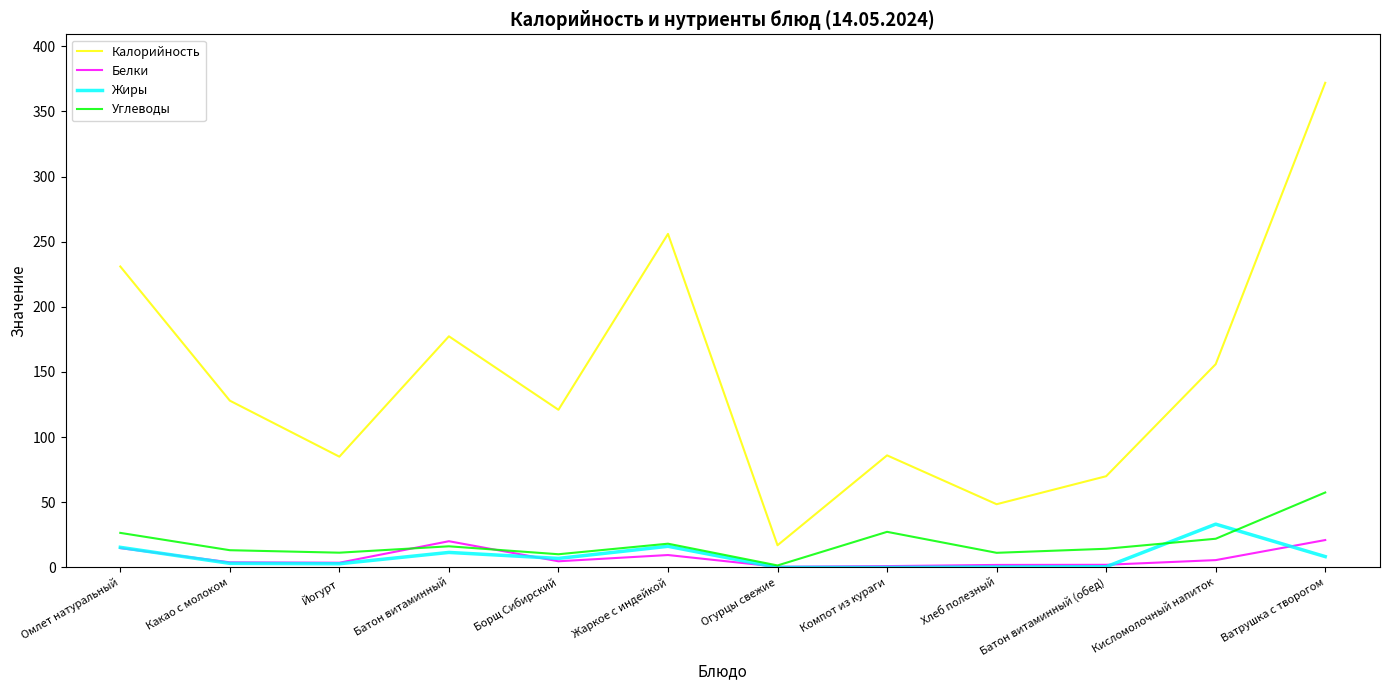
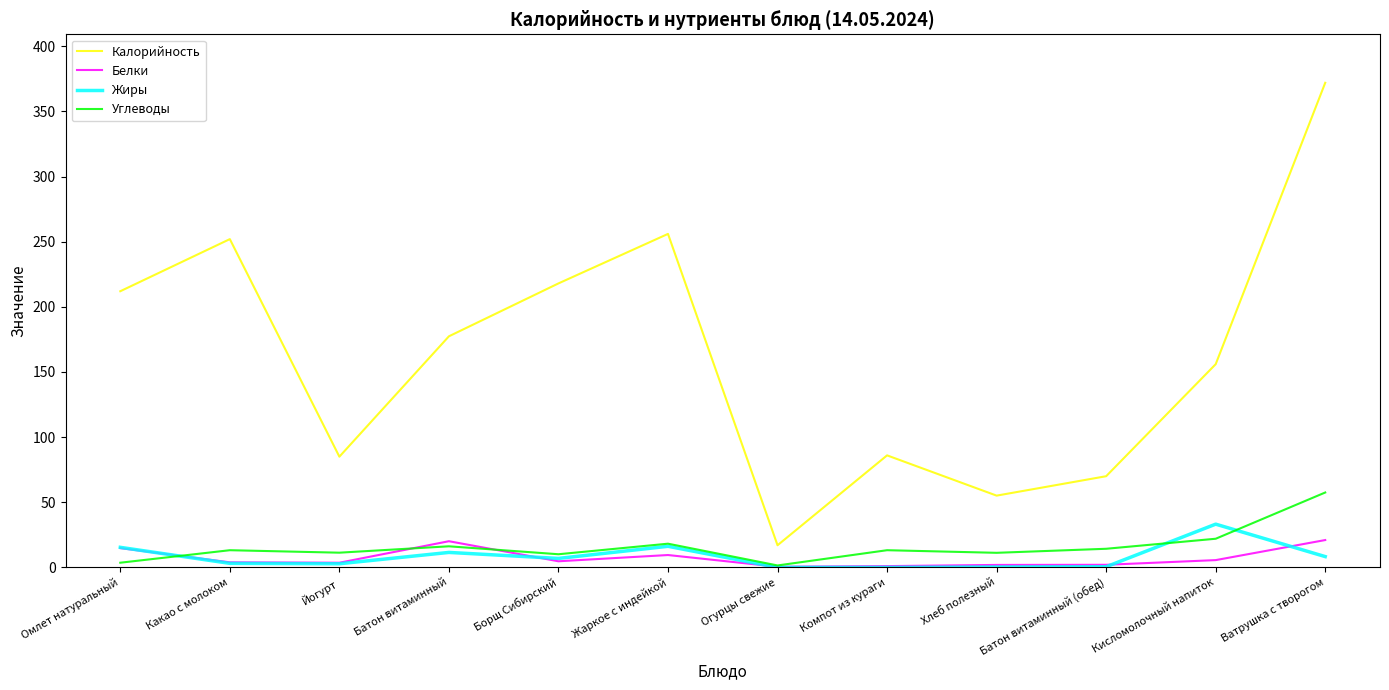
  {
    "Калорийность": {
-     "Омлет натуральный": 231,
-     "Какао с молоком": 128,
+     "Омлет натуральный": 212,
+     "Какао с молоком": 252,
      "Йогурт": 85,
      "Батон витаминный": 177,
-     "Борщ Сибирский": 121,
+     "Борщ Сибирский": 218,
      "Жаркое с индейкой": 256,
      "Огурцы свежие": 17,
      "Компот из кураги": 86,
-     "Хлеб полезный": 49,
+     "Хлеб полезный": 55,
      "Батон витаминный (обед)": 70,
      "Кисломолочный напиток": 156,
      "Ватрушка с творогом": 372
    },
    "Белки": {
      "Батон витаминный": 20,
      "Борщ Сибирский": 5,
      "Жаркое с индейкой": 10,
      "Кисломолочный напиток": 6,
      "Ватрушка с творогом": 21
    },
    "Жиры": {
      "Батон витаминный": 12,
      "Борщ Сибирский": 7,
      "Жаркое с индейкой": 16,
      "Кисломолочный напиток": 33,
      "Ватрушка с творогом": 8
    },
    "Углеводы": {
-     "Омлет натуральный": 27,
+     "Омлет натуральный": 4,
      "Какао с молоком": 13,
      "Йогурт": 11,
      "Батон витаминный": 16,
      "Борщ Сибирский": 10,
      "Жаркое с индейкой": 18,
-     "Компот из кураги": 27,
+     "Компот из кураги": 13,
      "Хлеб полезный": 11,
      "Батон витаминный (обед)": 14,
      "Кисломолочный напиток": 22,
      "Ватрушка с творогом": 58
    }
  }
